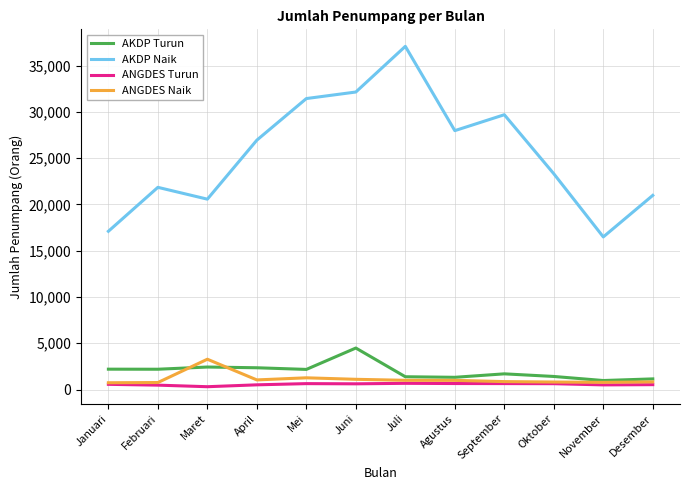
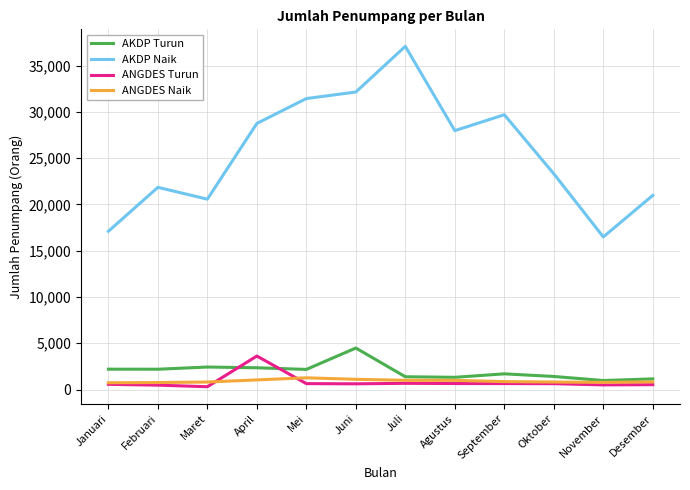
  {
    "AKDP Turun": {
      "Januari": "2,000",
      "Februari": "2,000",
      "Maret": "2,000",
      "April": "2,000",
      "Mei": "2,000",
      "Juni": "4,000",
      "Juli": "1,000",
      "Agustus": "1,000",
      "September": "2,000",
      "Oktober": "1,000",
      "Desember": "1,000"
    },
    "AKDP Naik": {
      "Januari": "17,000",
      "Februari": "22,000",
      "Maret": "21,000",
-     "April": "27,000",
+     "April": "29,000",
      "Mei": "31,000",
      "Juni": "32,000",
      "Juli": "37,000",
      "Agustus": "28,000",
      "September": "30,000",
      "Oktober": "23,000",
      "November": "16,000",
      "Desember": "21,000"
    },
    "ANGDES Turun": {
      "Februari": "0",
      "Maret": "0",
-     "April": "1,000",
+     "April": "4,000",
      "Mei": "1,000",
      "Juni": "1,000",
      "Juli": "1,000",
      "Agustus": "1,000",
      "Desember": "1,000"
    },
    "ANGDES Naik": {
      "Februari": "1,000",
-     "Maret": "3,000",
+     "Maret": "1,000",
      "April": "1,000",
      "Mei": "1,000",
      "Juni": "1,000",
      "Juli": "1,000",
      "Agustus": "1,000",
      "Desember": "1,000"
    }
  }
